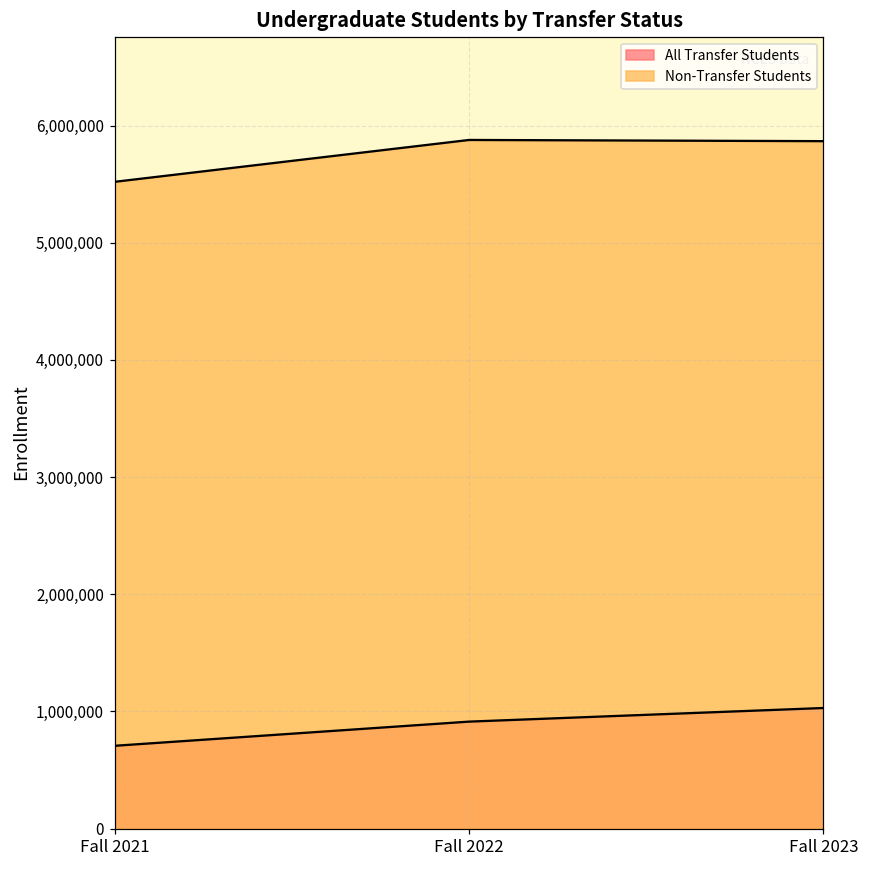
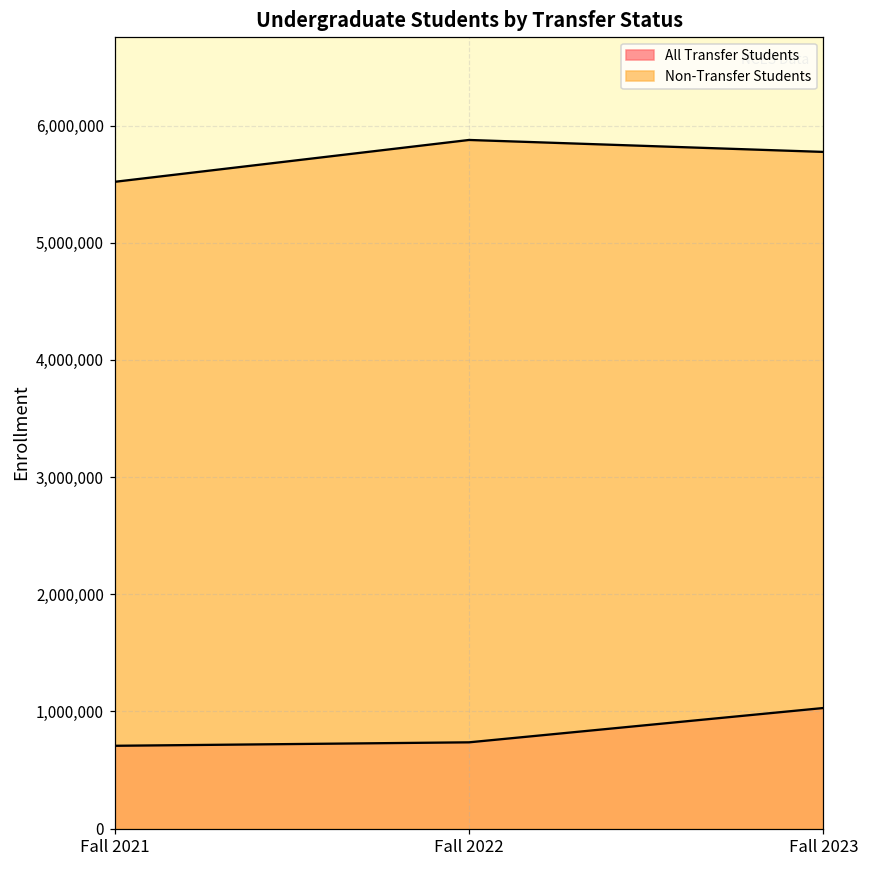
  {
    "All Transfer Students": {
      "Fall 2021": "710,000",
-     "Fall 2022": "910,000",
+     "Fall 2022": "740,000",
      "Fall 2023": "1,030,000"
    },
    "Non-Transfer Students": {
      "Fall 2021": "5,520,000",
      "Fall 2022": "5,880,000",
-     "Fall 2023": "5,870,000"
+     "Fall 2023": "5,770,000"
    }
  }
